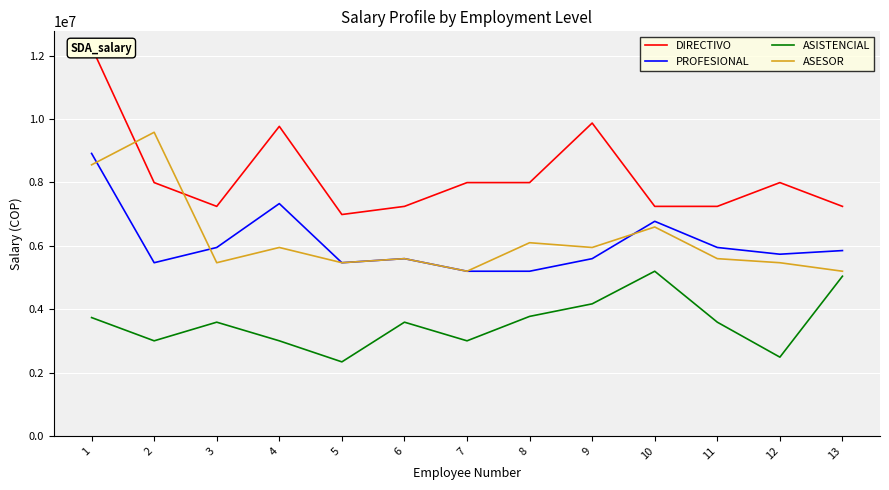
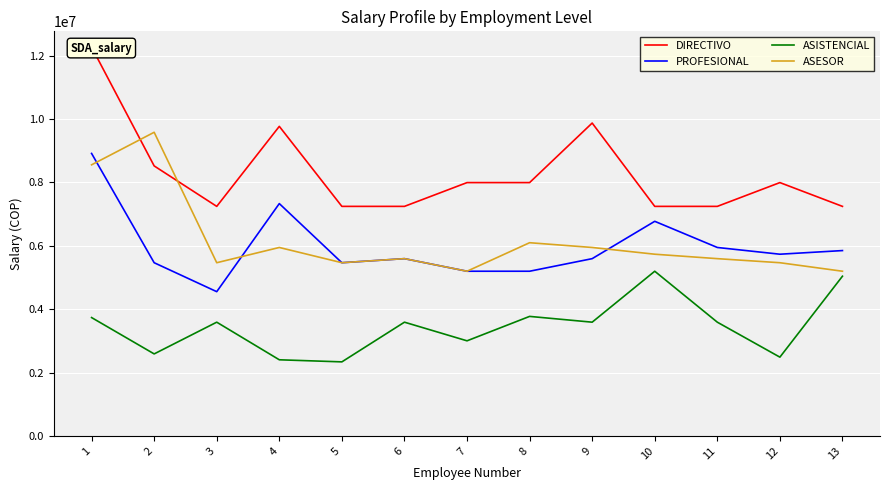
  {
    "DIRECTIVO": {
-     "2": 8000000,
+     "2": 8500000,
      "3": 7200000,
      "4": 9800000,
-     "5": 7000000,
+     "5": 7200000,
      "6": 7200000,
      "7": 8000000,
      "8": 8000000,
      "9": 9900000,
      "10": 7200000,
      "11": 7200000,
      "12": 8000000,
      "13": 7200000
    },
    "PROFESIONAL": {
      "1": 8900000,
      "2": 5500000,
-     "3": 5900000,
+     "3": 4600000,
      "4": 7300000,
      "8": 5200000,
      "9": 5600000,
      "10": 6800000,
      "11": 5900000,
      "12": 5700000,
      "13": 5900000
    },
    "ASISTENCIAL": {
      "1": 3700000,
-     "2": 3000000,
+     "2": 2600000,
      "3": 3600000,
-     "4": 3000000,
+     "4": 2400000,
      "5": 2300000,
      "6": 3600000,
      "7": 3000000,
      "8": 3800000,
-     "9": 4200000,
+     "9": 3600000,
      "10": 5200000,
      "11": 3600000,
      "12": 2500000,
      "13": 5000000
    },
    "ASESOR": {
      "1": 8600000,
      "2": 9600000,
      "3": 5500000,
      "4": 5900000,
      "8": 6100000,
      "9": 5900000,
-     "10": 6600000,
+     "10": 5700000,
      "11": 5600000,
      "12": 5500000,
      "13": 5200000
    }
  }
